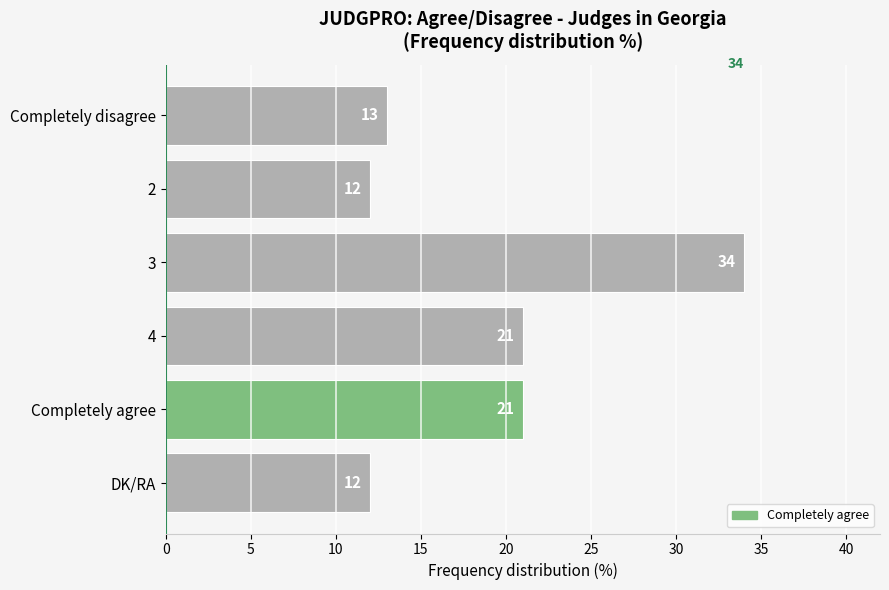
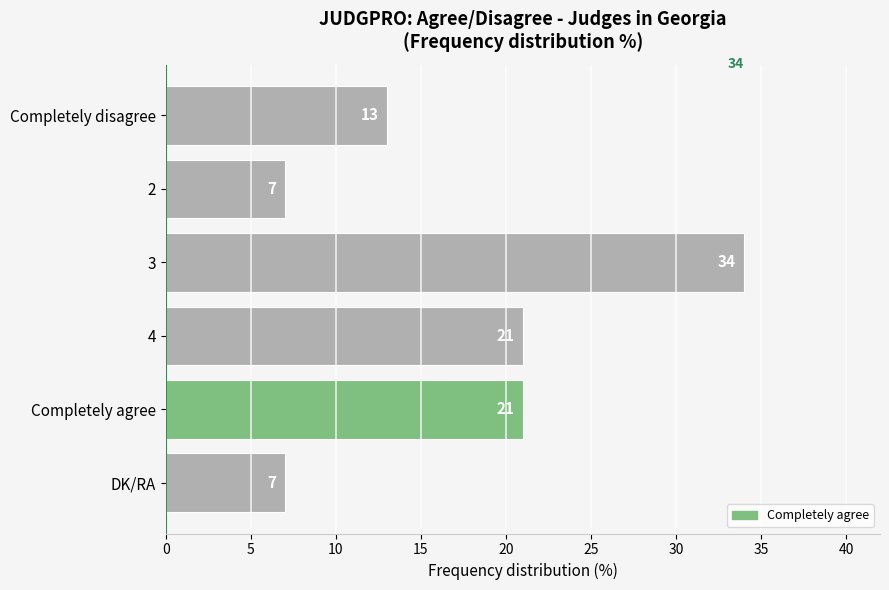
  {
    "Completely disagree": 13,
-   "2": 12,
+   "2": 7,
    "3": 34,
    "4": 21,
    "Completely agree": 21,
-   "DK/RA": 12
+   "DK/RA": 7
  }
